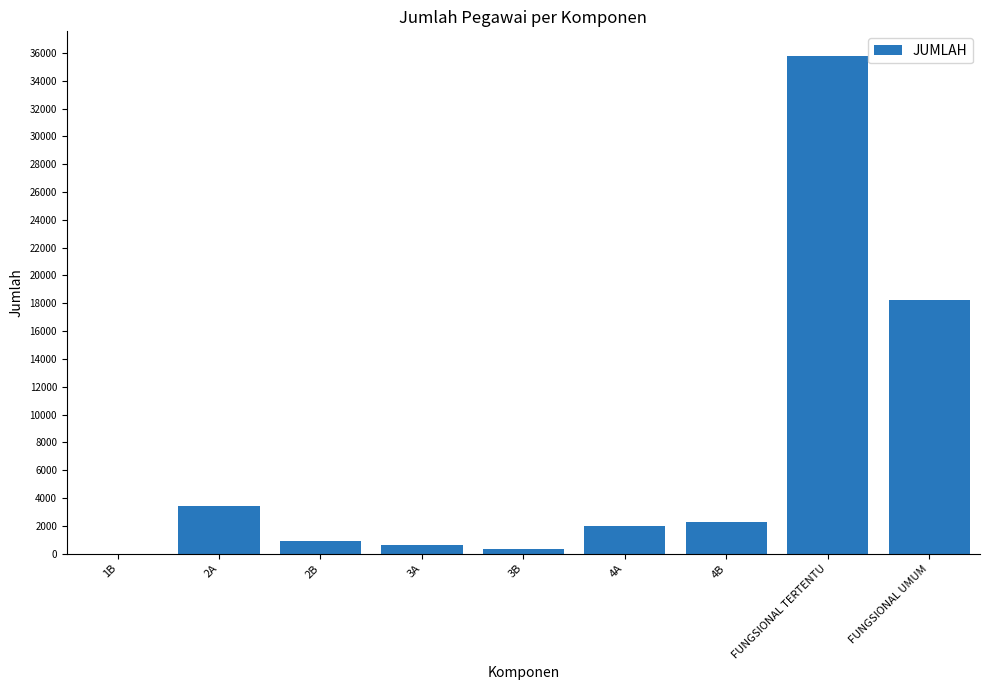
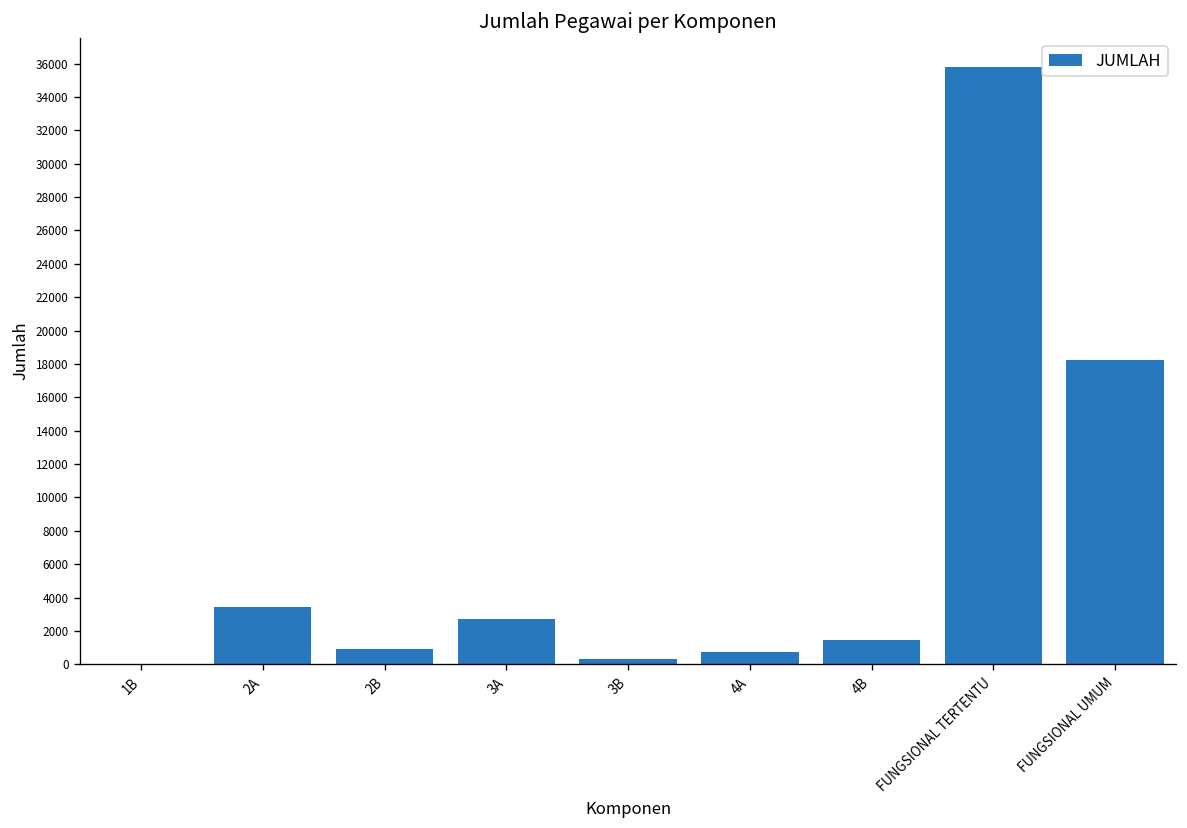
  {
    "2A": 3400,
    "2B": 900,
-   "3A": 600,
+   "3A": 2700,
    "3B": 300,
-   "4A": 2000,
-   "4B": 2300,
+   "4A": 700,
+   "4B": 1400,
    "FUNGSIONAL TERTENTU": 35800,
    "FUNGSIONAL UMUM": 18300
  }
